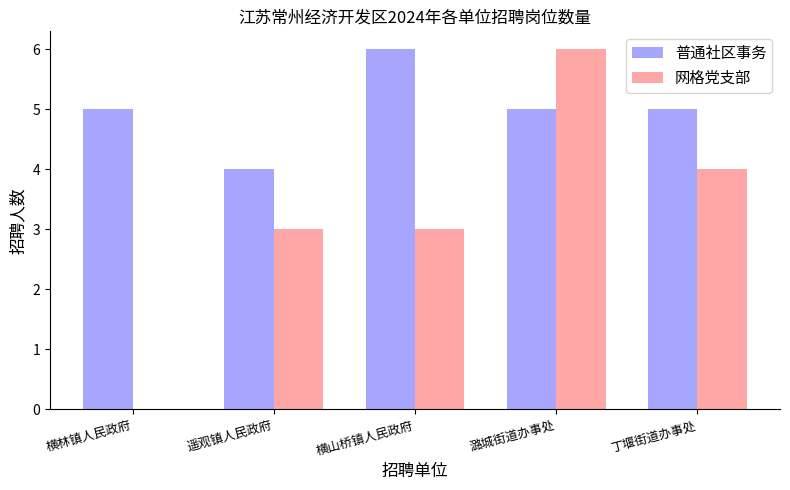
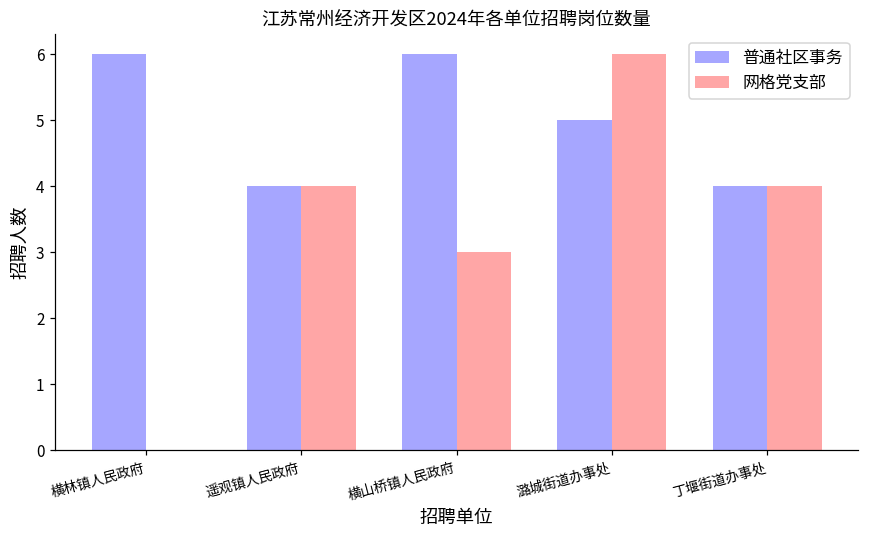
  {
    "普通社区事务": {
-     "横林镇人民政府": 5,
+     "横林镇人民政府": 6,
      "遥观镇人民政府": 4,
      "横山桥镇人民政府": 6,
      "潞城街道办事处": 5,
-     "丁堰街道办事处": 5
+     "丁堰街道办事处": 4
    },
    "网格党支部": {
      "横林镇人民政府": 0,
-     "遥观镇人民政府": 3,
+     "遥观镇人民政府": 4,
      "横山桥镇人民政府": 3,
      "潞城街道办事处": 6,
      "丁堰街道办事处": 4
    }
  }
